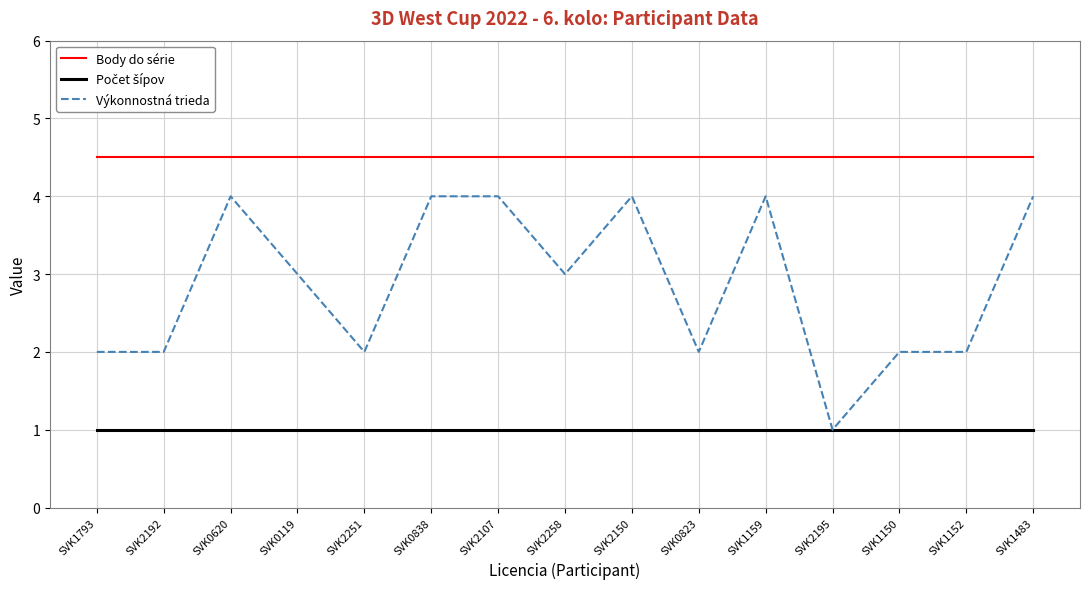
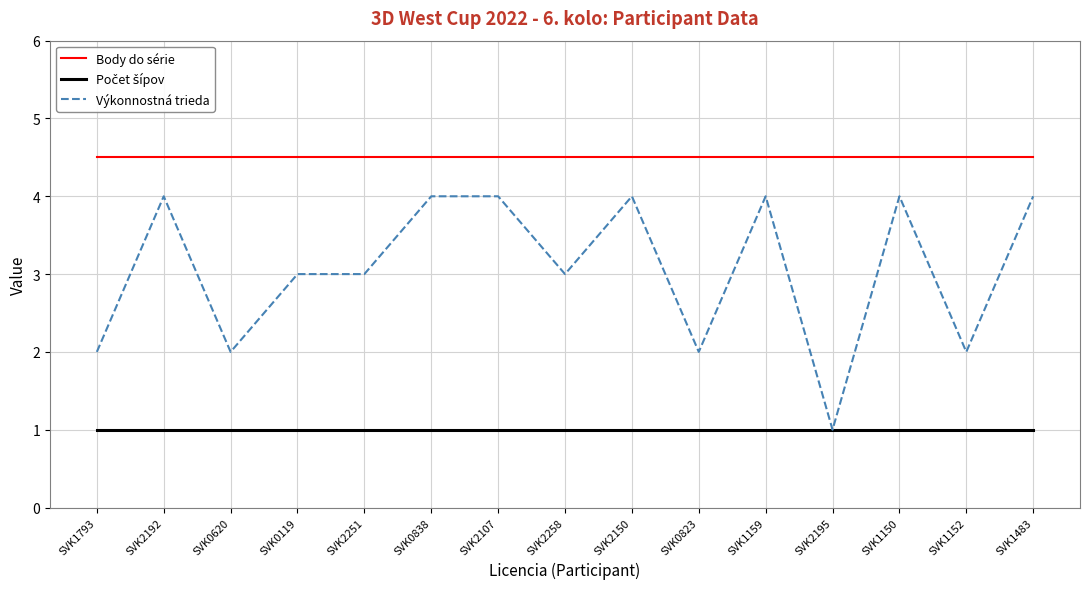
  {
    "Body do série": {
      "SVK1793": 4.5,
      "SVK2192": 4.5,
      "SVK0620": 4.5,
      "SVK0119": 4.5,
      "SVK2251": 4.5,
      "SVK0838": 4.5,
      "SVK2107": 4.5,
      "SVK2258": 4.5,
      "SVK2150": 4.5,
      "SVK0823": 4.5,
      "SVK1159": 4.5,
      "SVK2195": 4.5,
      "SVK1150": 4.5,
      "SVK1152": 4.5,
      "SVK1483": 4.5
    },
    "Počet šípov": {
      "SVK1793": 1,
      "SVK2192": 1,
      "SVK0620": 1,
      "SVK0119": 1,
      "SVK2251": 1,
      "SVK0838": 1,
      "SVK2107": 1,
      "SVK2258": 1,
      "SVK2150": 1,
      "SVK0823": 1,
      "SVK1159": 1,
      "SVK1150": 1,
      "SVK1152": 1,
      "SVK1483": 1
    },
    "Výkonnostná trieda": {
      "SVK1793": 2,
-     "SVK2192": 2,
-     "SVK0620": 4,
+     "SVK2192": 4,
+     "SVK0620": 2,
      "SVK0119": 3,
-     "SVK2251": 2,
+     "SVK2251": 3,
      "SVK0838": 4,
      "SVK2107": 4,
      "SVK2258": 3,
      "SVK2150": 4,
      "SVK0823": 2,
      "SVK1159": 4,
-     "SVK1150": 2,
+     "SVK1150": 4,
      "SVK1152": 2,
      "SVK1483": 4
    }
  }
